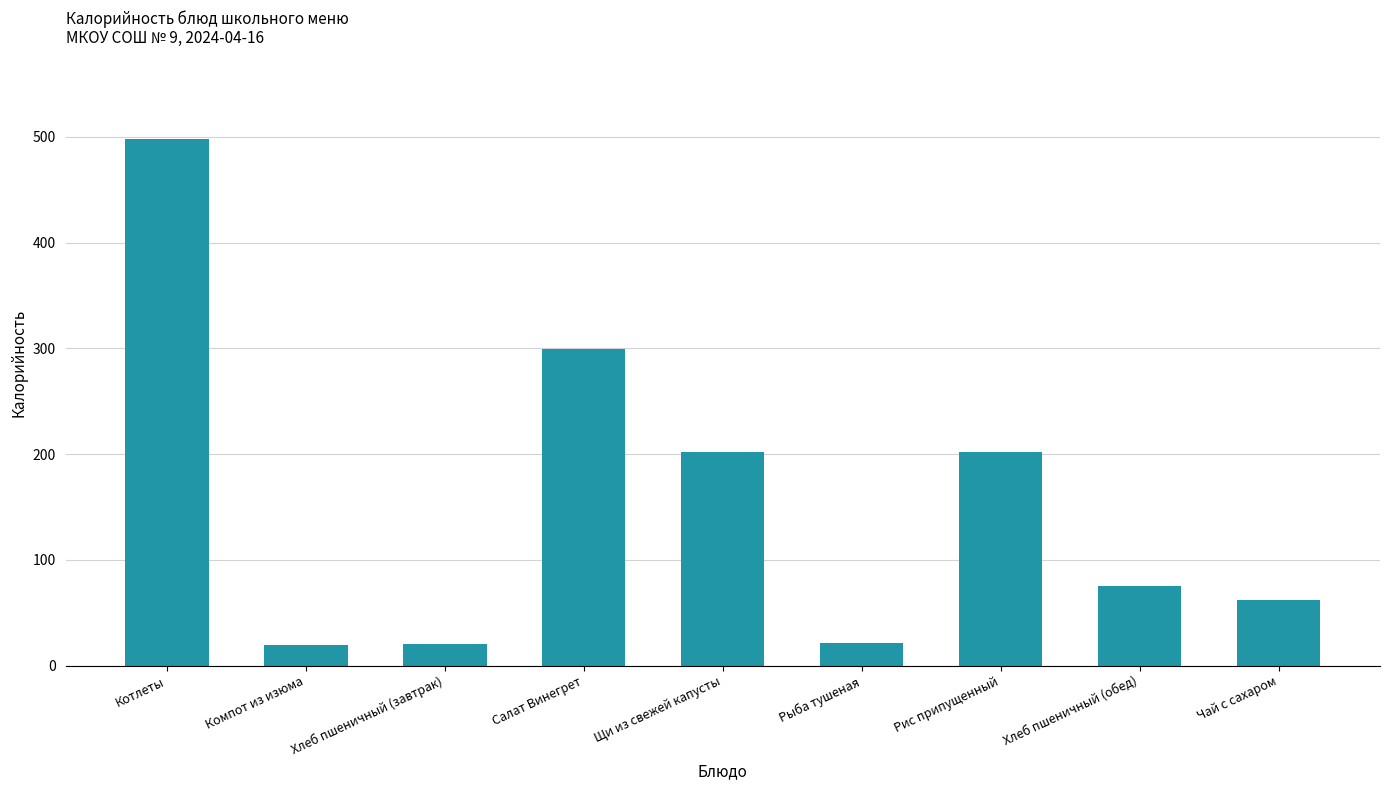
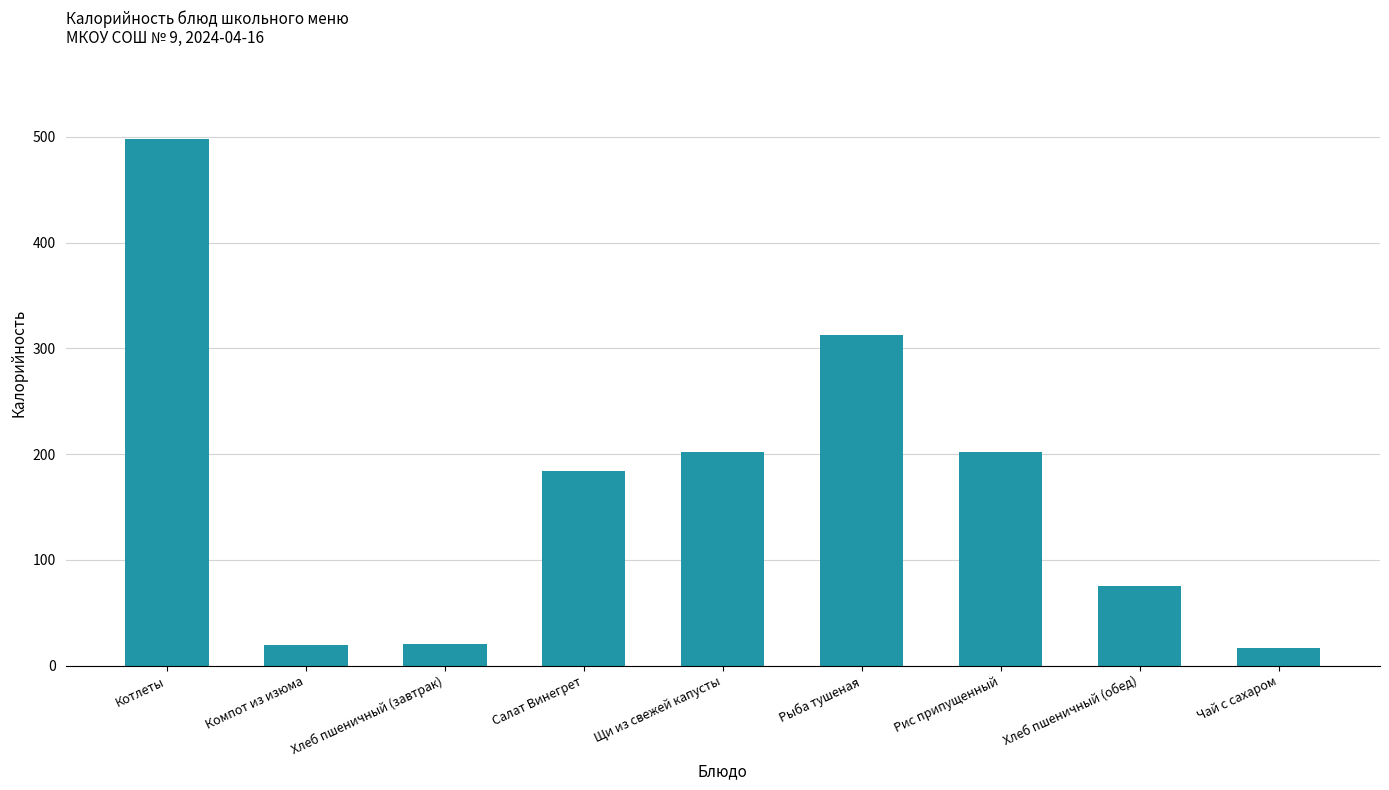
  {
    "Котлеты": 498,
    "Компот из изюма": 19,
    "Хлеб пшеничный (завтрак)": 20,
-   "Салат Винегрет": 299,
+   "Салат Винегрет": 184,
    "Щи из свежей капусты": 202,
-   "Рыба тушеная": 22,
+   "Рыба тушеная": 312,
    "Рис припущенный": 202,
    "Хлеб пшеничный (обед)": 75,
-   "Чай с сахаром": 62
+   "Чай с сахаром": 17
  }
